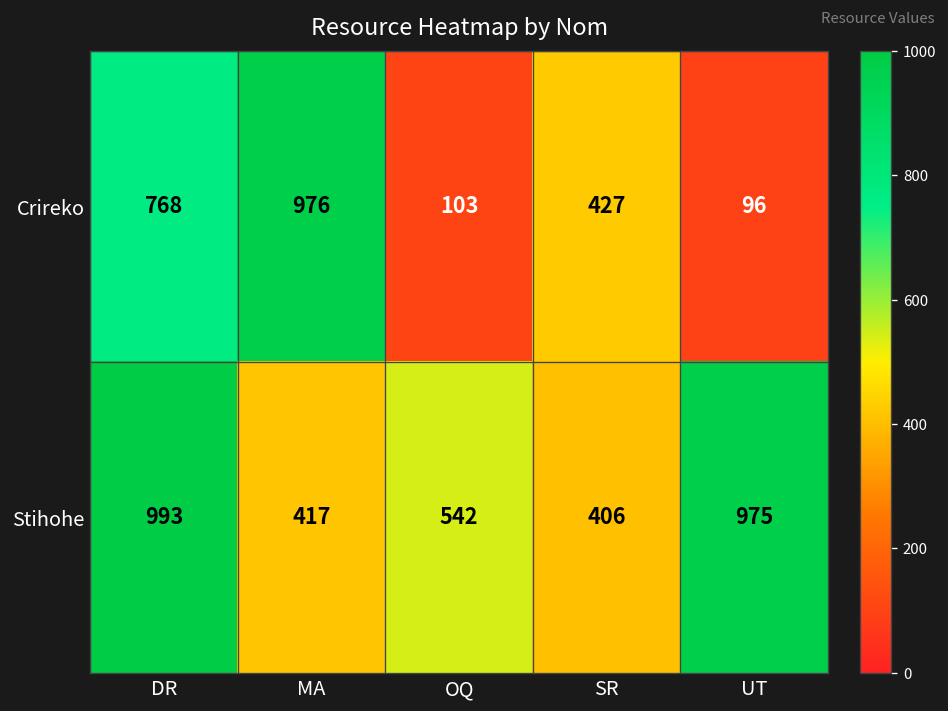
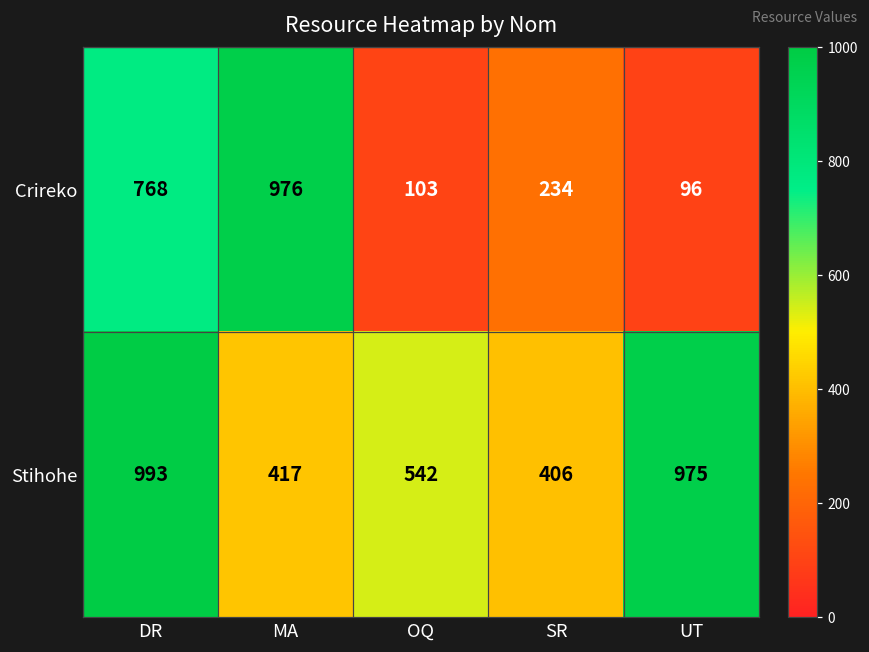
  {
    "Crireko": {
      "DR": 768,
      "MA": 976,
      "OQ": 103,
-     "SR": 427,
+     "SR": 234,
      "UT": 96
    },
    "Stihohe": {
      "DR": 993,
      "MA": 417,
      "OQ": 542,
      "SR": 406,
      "UT": 975
    }
  }
